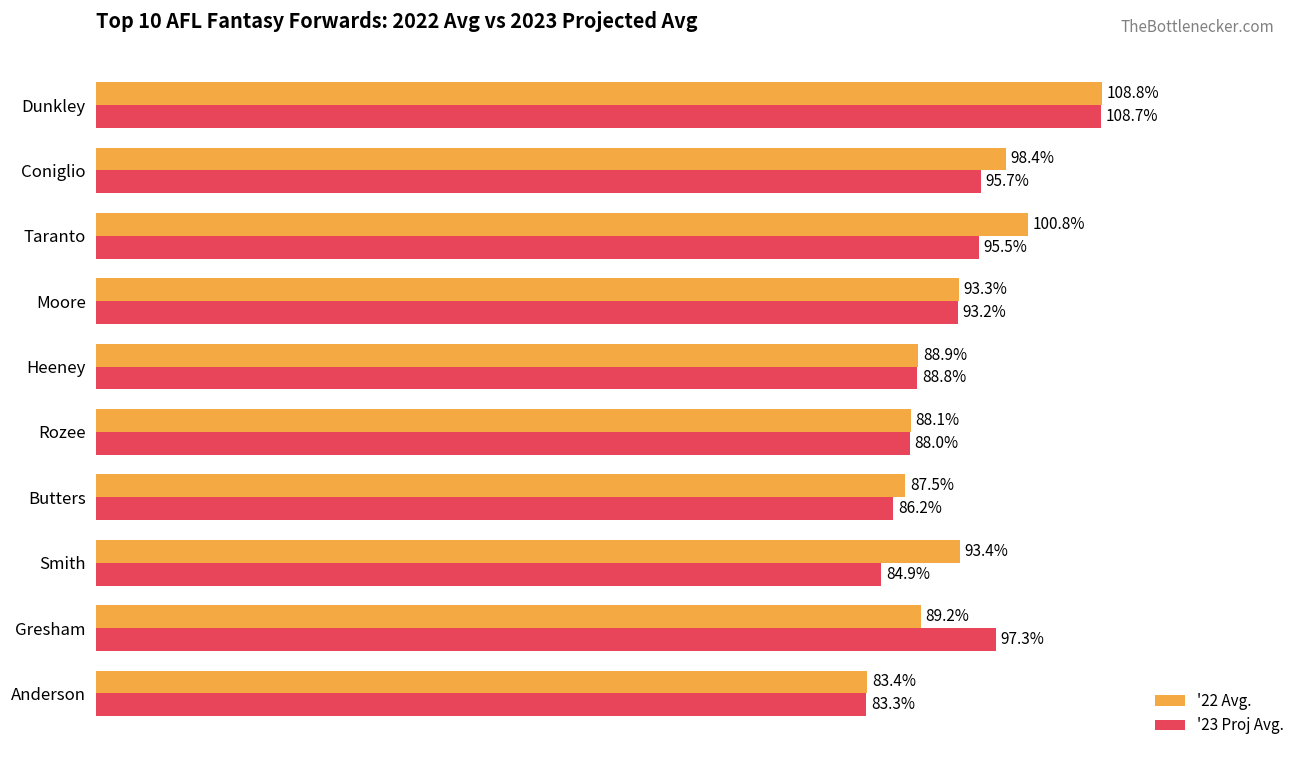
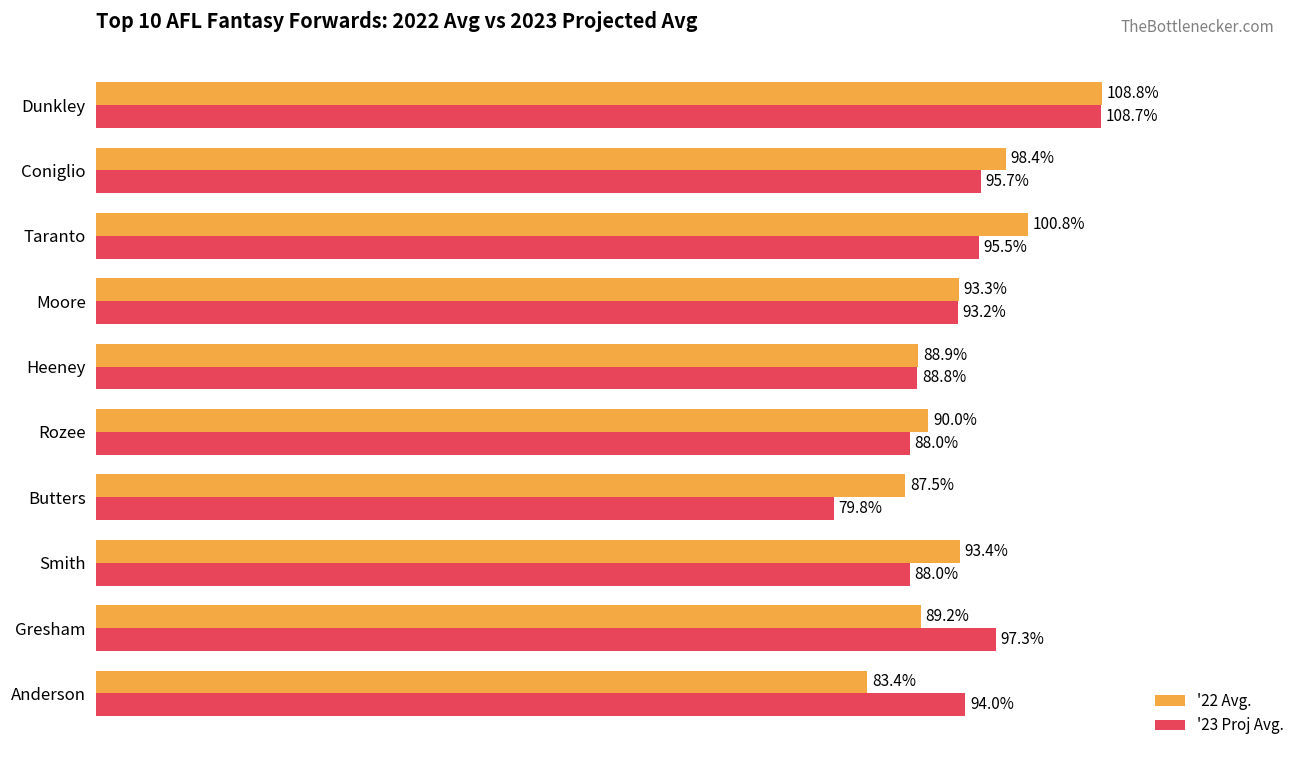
  {
    "'22 Avg.": {
      "Dunkley": "108.8%",
      "Coniglio": "98.4%",
      "Taranto": "100.8%",
      "Moore": "93.3%",
      "Heeney": "88.9%",
-     "Rozee": "88.1%",
+     "Rozee": "90.0%",
      "Butters": "87.5%",
      "Smith": "93.4%",
      "Gresham": "89.2%",
      "Anderson": "83.4%"
    },
    "'23 Proj Avg.": {
      "Dunkley": "108.7%",
      "Coniglio": "95.7%",
      "Taranto": "95.5%",
      "Moore": "93.2%",
      "Heeney": "88.8%",
      "Rozee": "88.0%",
-     "Butters": "86.2%",
-     "Smith": "84.9%",
+     "Butters": "79.8%",
+     "Smith": "88.0%",
      "Gresham": "97.3%",
-     "Anderson": "83.3%"
+     "Anderson": "94.0%"
    }
  }
